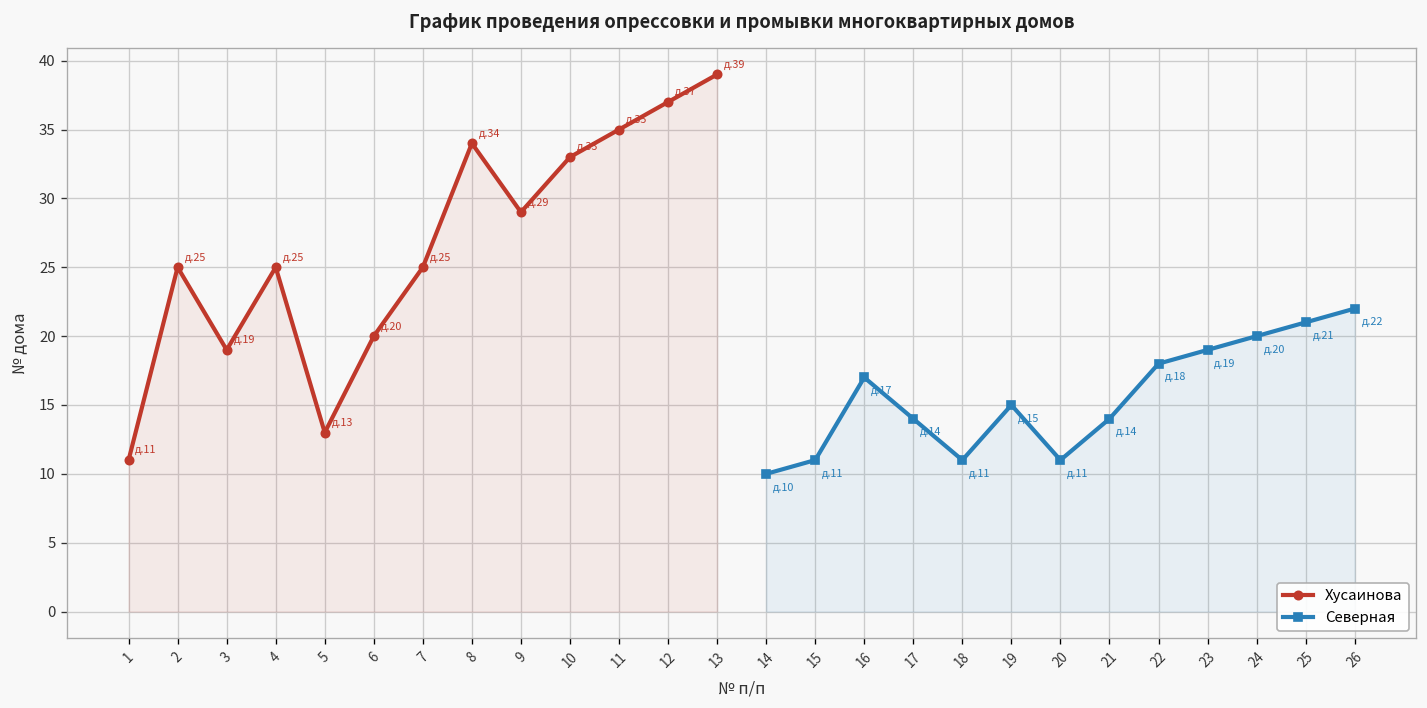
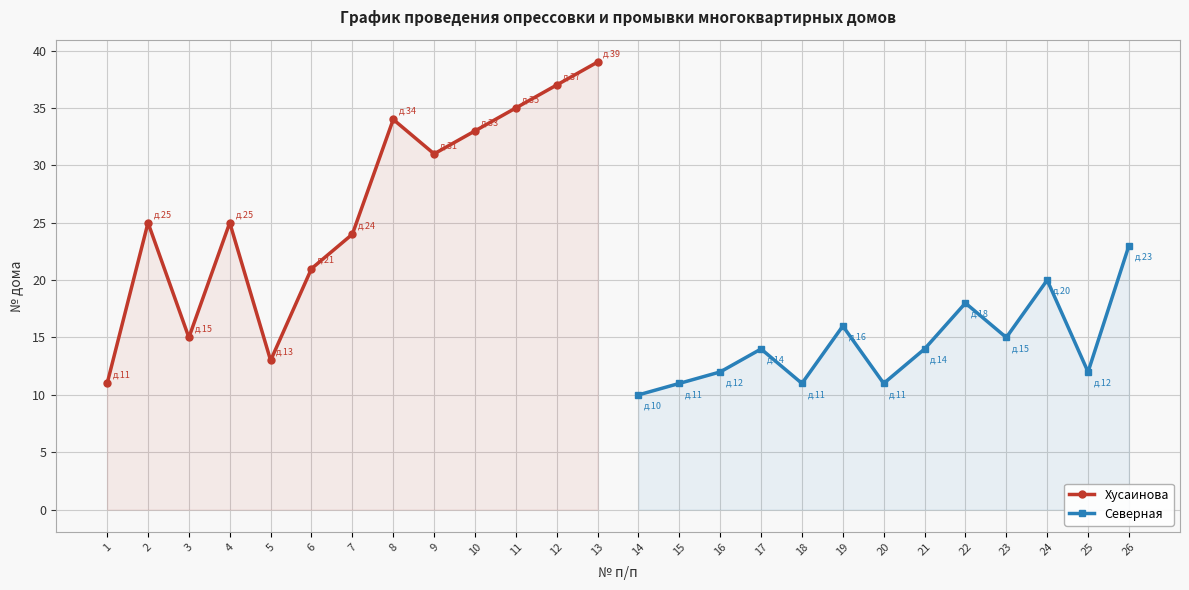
  {
    "Хусаинова": {
      "1": 11,
      "2": 25,
-     "3": 19,
+     "3": 15,
      "4": 25,
      "5": 13,
-     "6": 20,
-     "7": 25,
+     "6": 21,
+     "7": 24,
      "8": 34,
-     "9": 29,
+     "9": 31,
      "10": 33,
      "11": 35,
      "12": 37,
      "13": 39
    },
    "Северная": {
      "14": 10,
      "15": 11,
-     "16": 17,
+     "16": 12,
      "17": 14,
      "18": 11,
-     "19": 15,
+     "19": 16,
      "20": 11,
      "21": 14,
      "22": 18,
-     "23": 19,
+     "23": 15,
      "24": 20,
-     "25": 21,
-     "26": 22
+     "25": 12,
+     "26": 23
    }
  }
